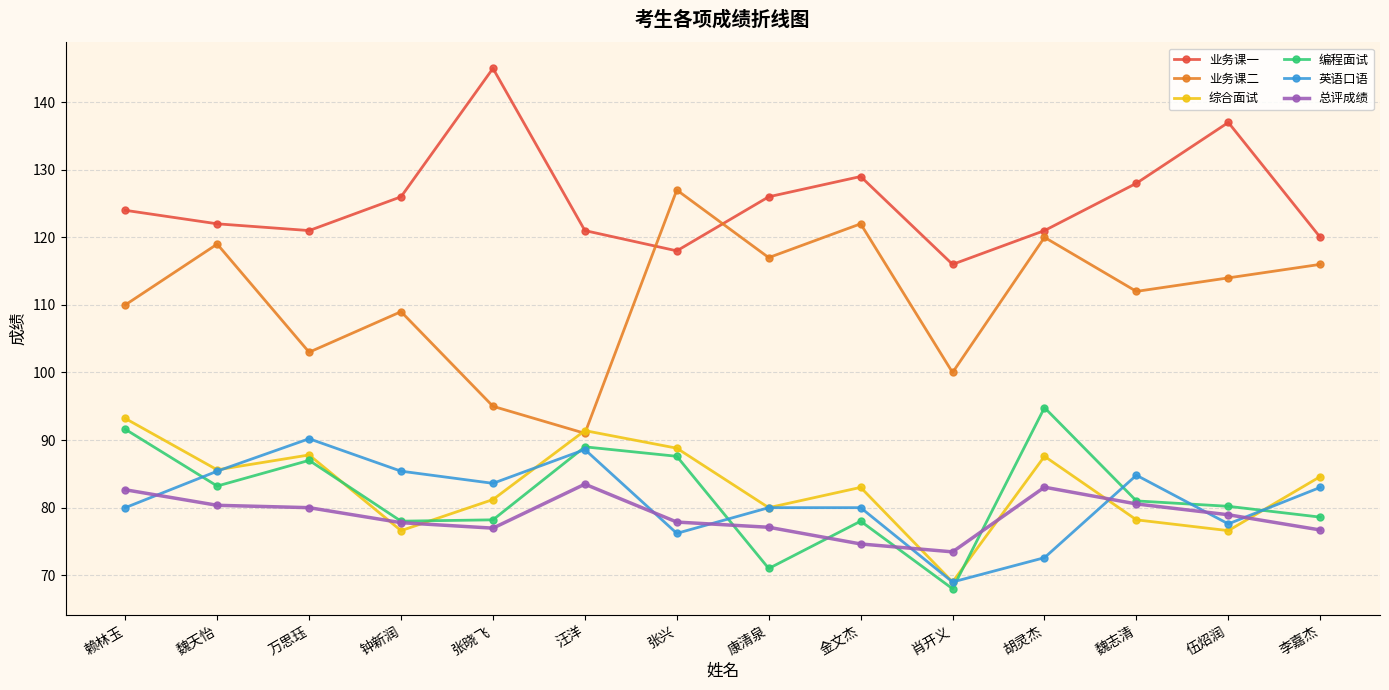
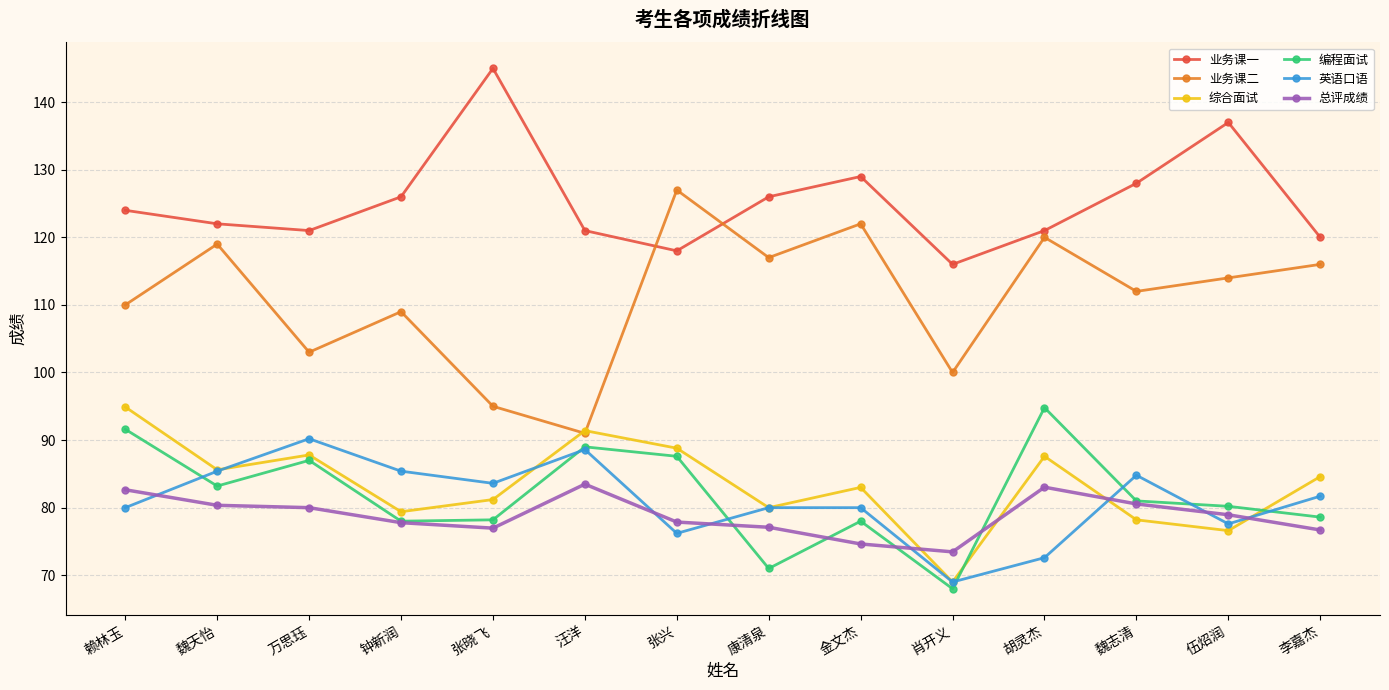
  {
    "综合面试": {
-     "赖林玉": 93,
+     "赖林玉": 95,
      "万思珏": 88,
-     "钟新润": 77,
+     "钟新润": 79,
      "张晓飞": 81,
      "汪洋": 91,
      "张兴": 89,
      "金文杰": 83,
      "胡灵杰": 88,
      "魏志清": 78,
      "伍炤润": 77,
      "李嘉杰": 85
    },
    "编程面试": {
      "赖林玉": 92,
      "魏天怡": 83,
      "万思珏": 87,
      "张晓飞": 78,
      "汪洋": 89,
      "张兴": 88,
      "康清泉": 71,
      "金文杰": 78,
      "肖开义": 68,
      "胡灵杰": 95,
      "魏志清": 81,
      "伍炤润": 80,
      "李嘉杰": 79
    },
    "英语口语": {
      "赖林玉": 80,
      "万思珏": 90,
      "钟新润": 85,
      "张晓飞": 84,
      "汪洋": 89,
      "张兴": 76,
      "金文杰": 80,
      "胡灵杰": 73,
      "魏志清": 85,
      "伍炤润": 78,
-     "李嘉杰": 83
+     "李嘉杰": 82
    },
    "总评成绩": {
      "赖林玉": 83,
      "魏天怡": 80,
      "万思珏": 80,
      "张晓飞": 77,
      "汪洋": 83,
      "张兴": 78,
      "康清泉": 77,
      "金文杰": 75,
      "肖开义": 73,
      "胡灵杰": 83,
      "魏志清": 81,
      "伍炤润": 79,
      "李嘉杰": 77
    }
  }
